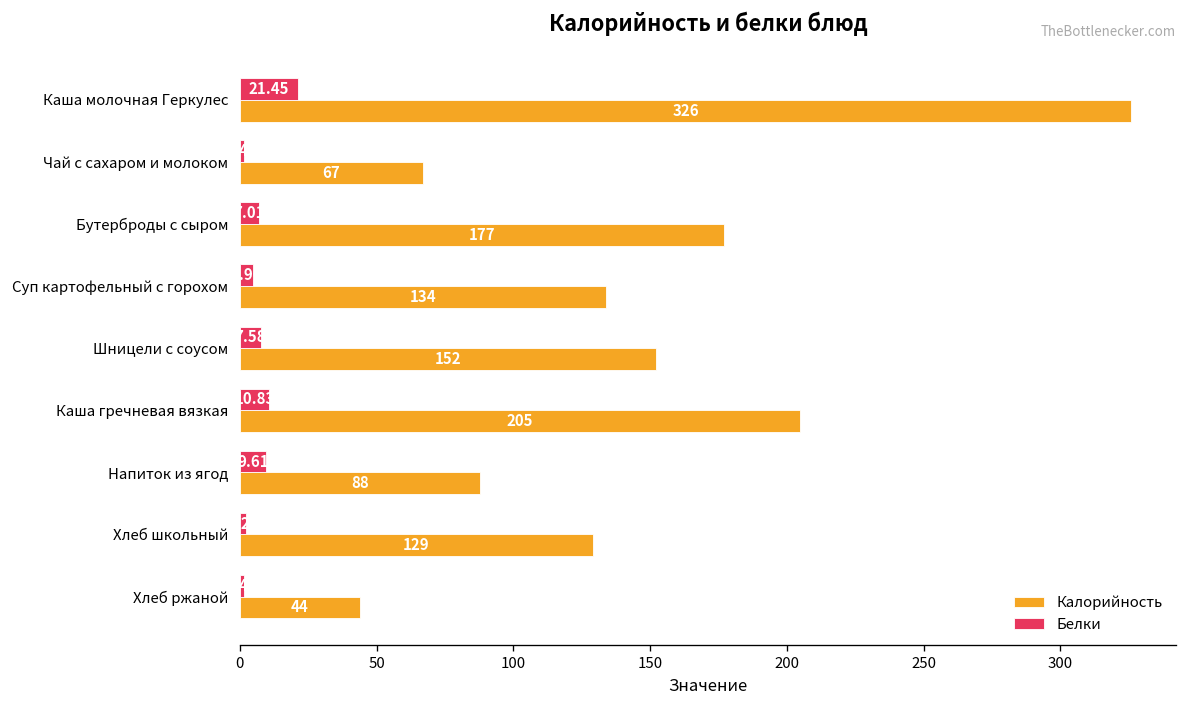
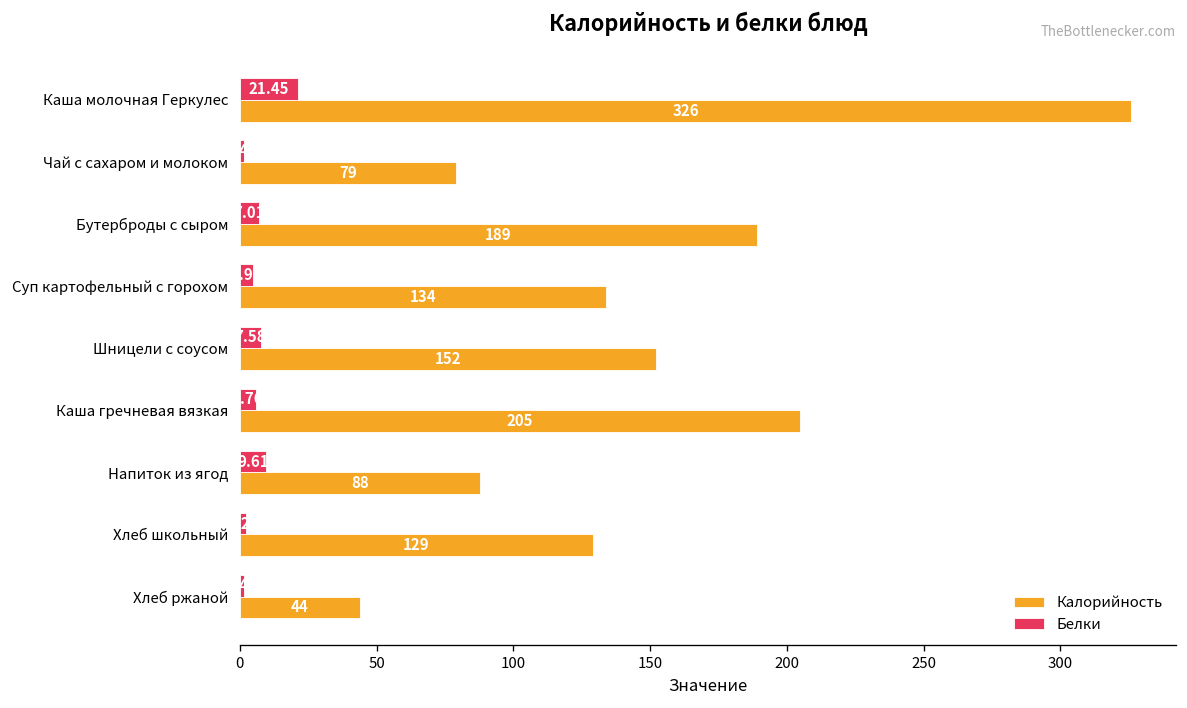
  {
    "Калорийность": {
      "Каша молочная Геркулес": 326,
-     "Чай с сахаром и молоком": 67,
-     "Бутерброды с сыром": 177,
+     "Чай с сахаром и молоком": 79,
+     "Бутерброды с сыром": 189,
      "Суп картофельный с горохом": 134,
      "Шницели с соусом": 152,
      "Каша гречневая вязкая": 205,
      "Напиток из ягод": 88,
      "Хлеб школьный": 129,
      "Хлеб ржаной": 44
    },
    "Белки": {
      "Чай с сахаром и молоком": 1,
      "Суп картофельный с горохом": 5,
-     "Каша гречневая вязкая": 11,
+     "Каша гречневая вязкая": 6,
      "Хлеб школьный": 2,
      "Хлеб ржаной": 1
    }
  }
